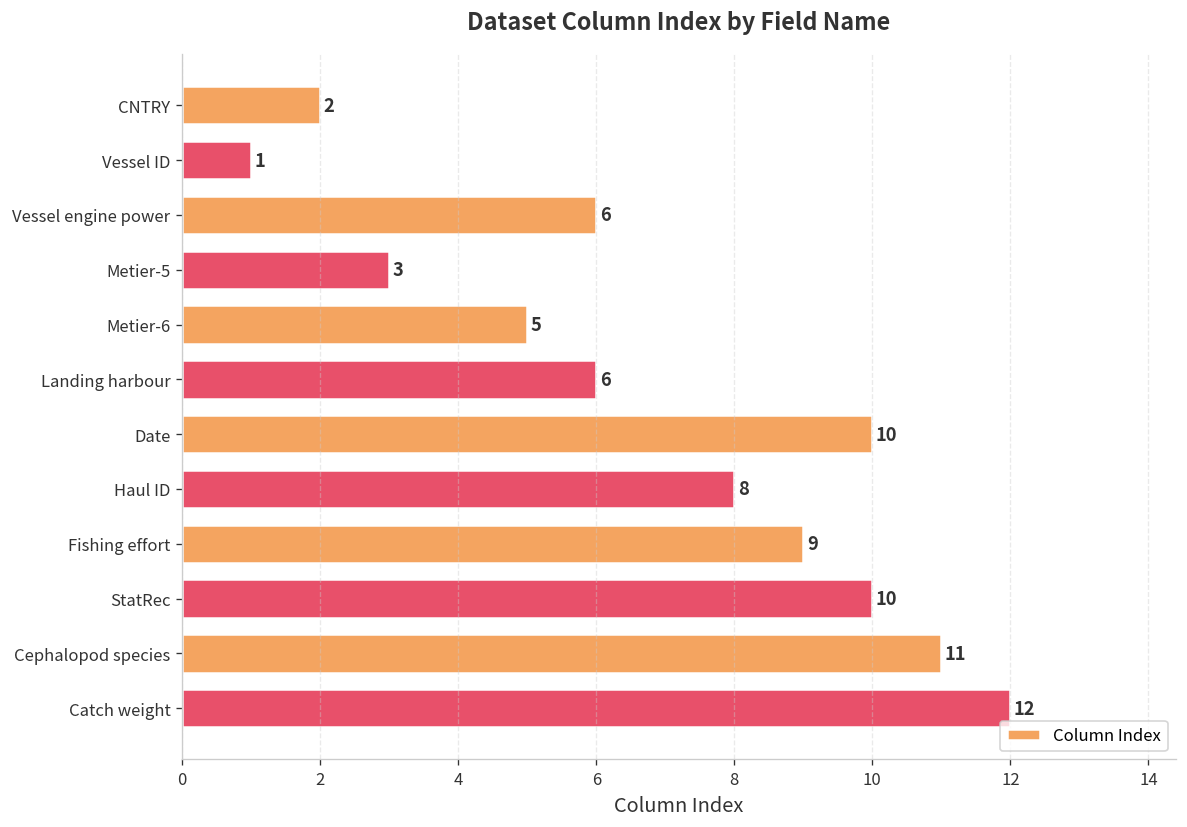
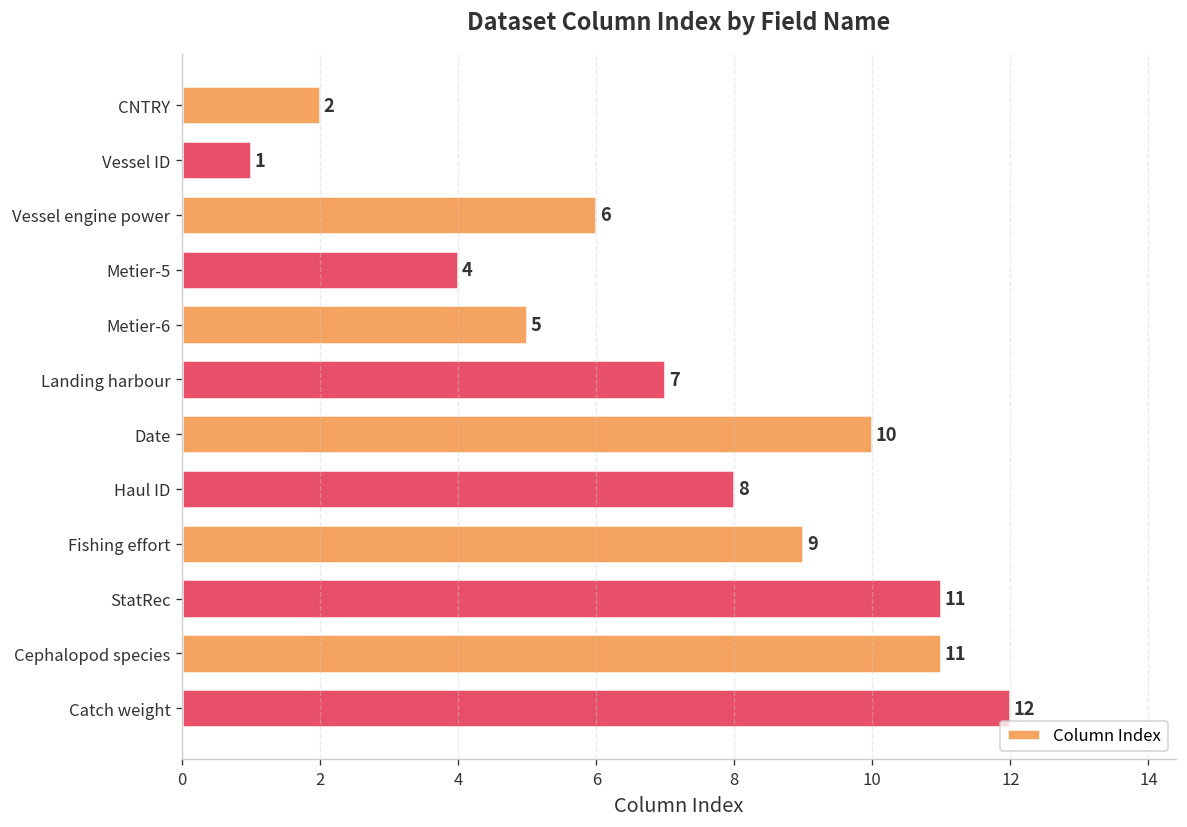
  {
    "CNTRY": 2,
    "Vessel ID": 1,
    "Vessel engine power": 6,
-   "Metier-5": 3,
+   "Metier-5": 4,
    "Metier-6": 5,
-   "Landing harbour": 6,
+   "Landing harbour": 7,
    "Date": 10,
    "Haul ID": 8,
    "Fishing effort": 9,
-   "StatRec": 10,
+   "StatRec": 11,
    "Cephalopod species": 11,
    "Catch weight": 12
  }
